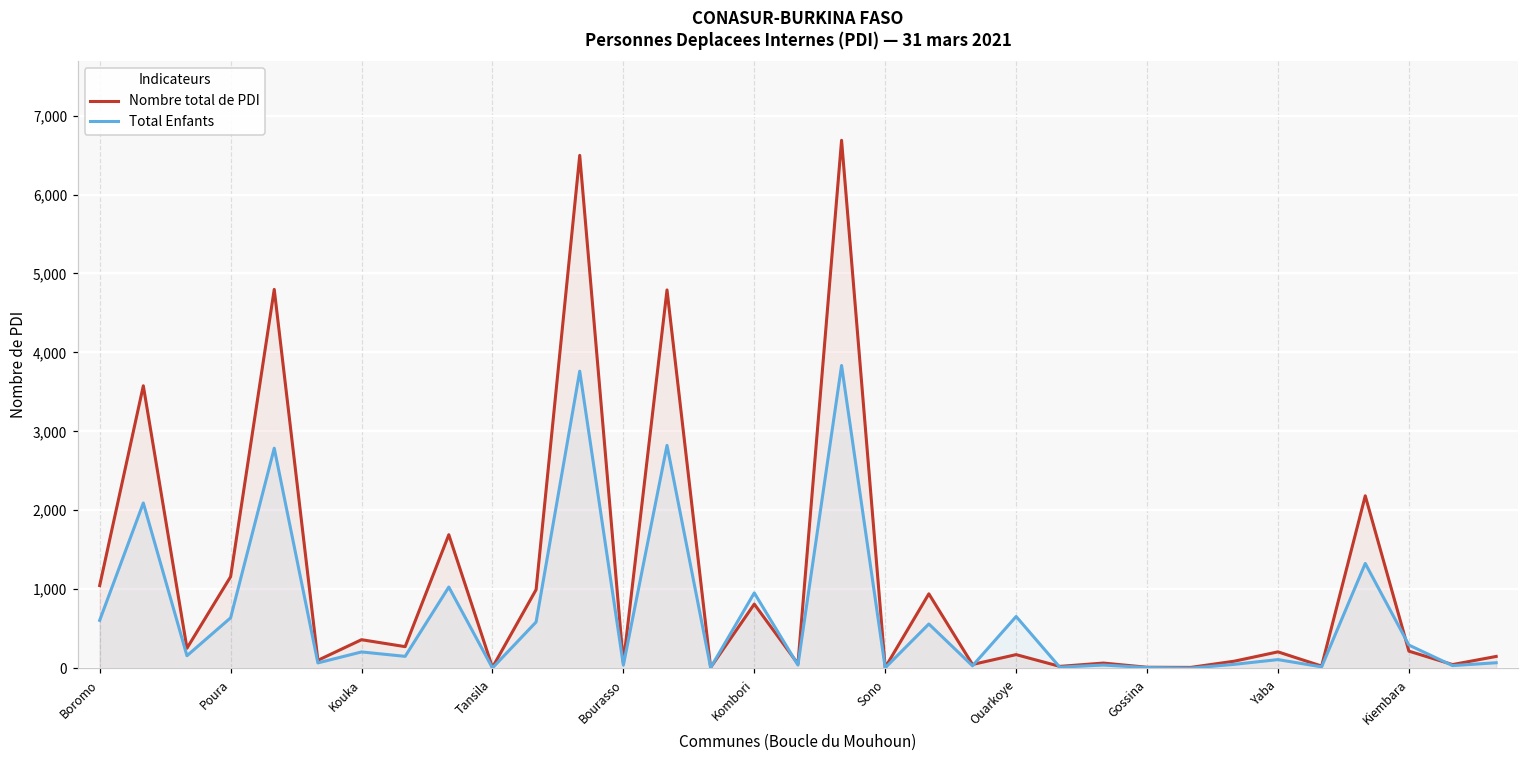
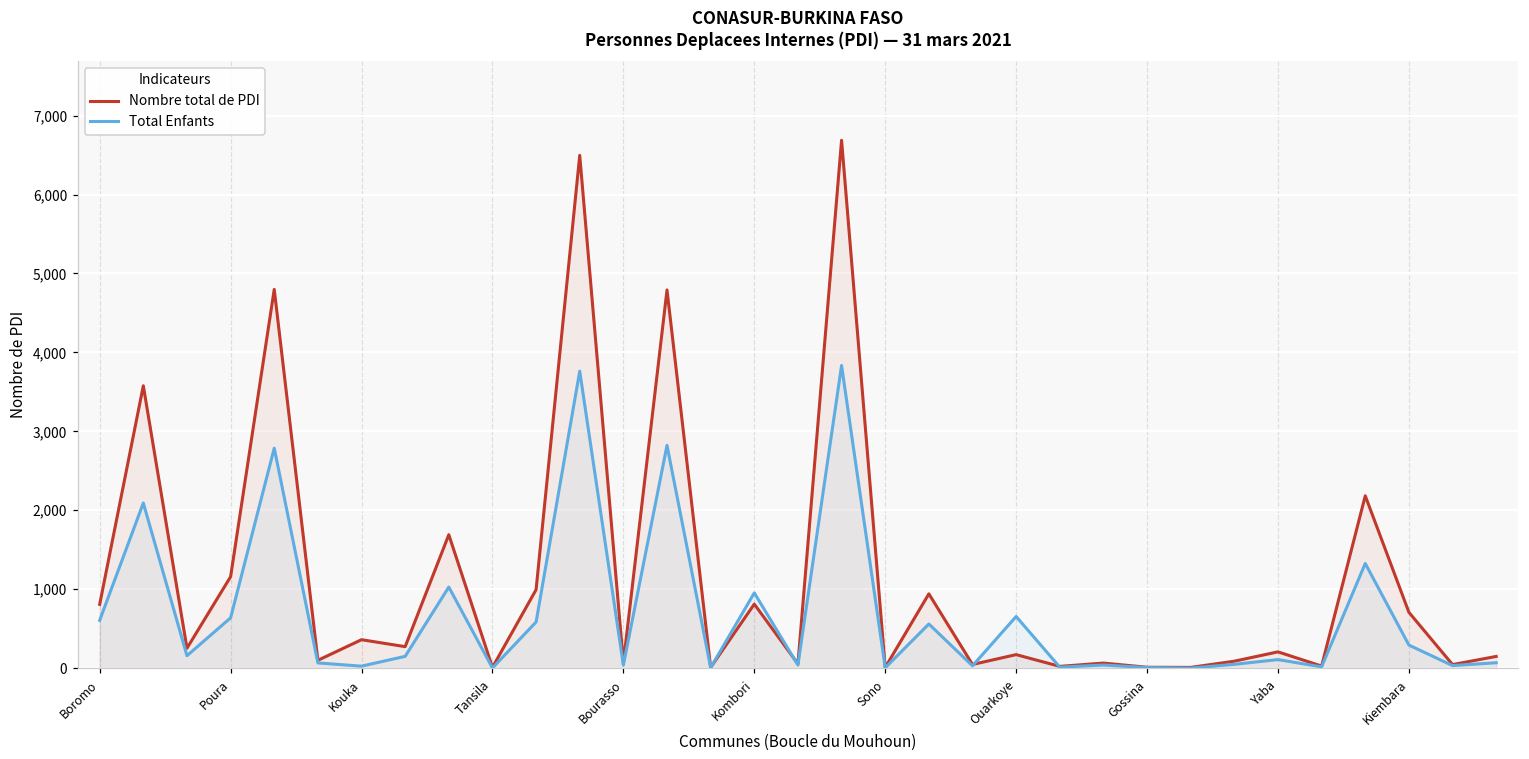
  {
    "Nombre total de PDI": {
-     "Boromo": "1,000",
+     "Boromo": "800",
      "Poura": "1,200",
      "Kouka": "400",
      "Kombori": "800",
      "Ouarkoye": "200",
      "Yaba": "200",
-     "Kiembara": "200"
+     "Kiembara": "700"
    },
    "Total Enfants": {
      "Boromo": "600",
      "Poura": "600",
-     "Kouka": "200",
+     "Kouka": "0",
      "Kombori": "1,000",
      "Ouarkoye": "700",
      "Yaba": "100",
      "Kiembara": "300"
    }
  }
